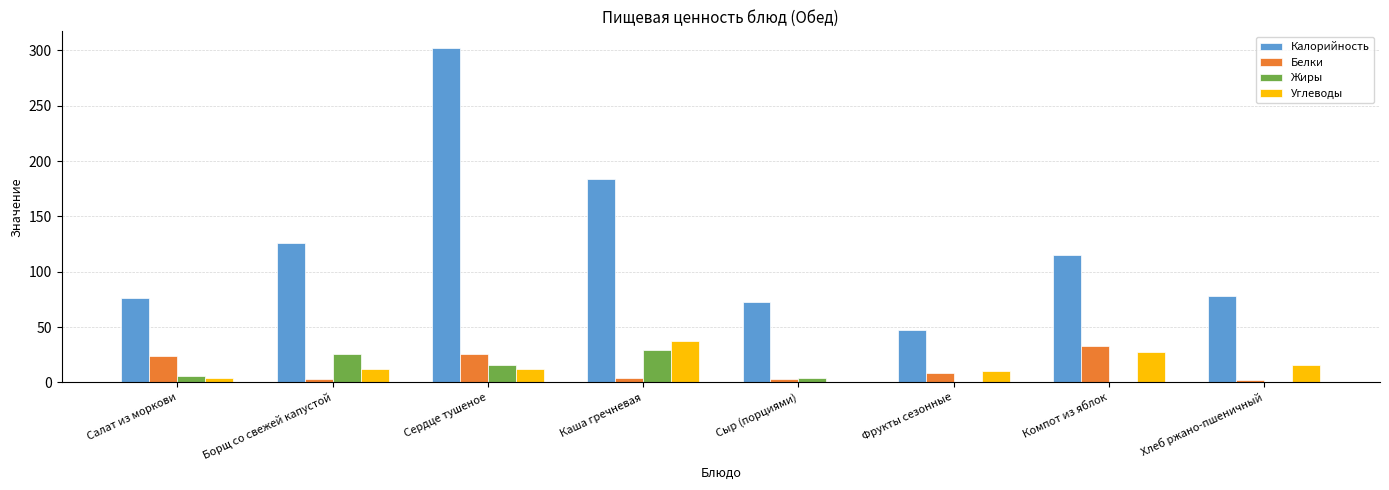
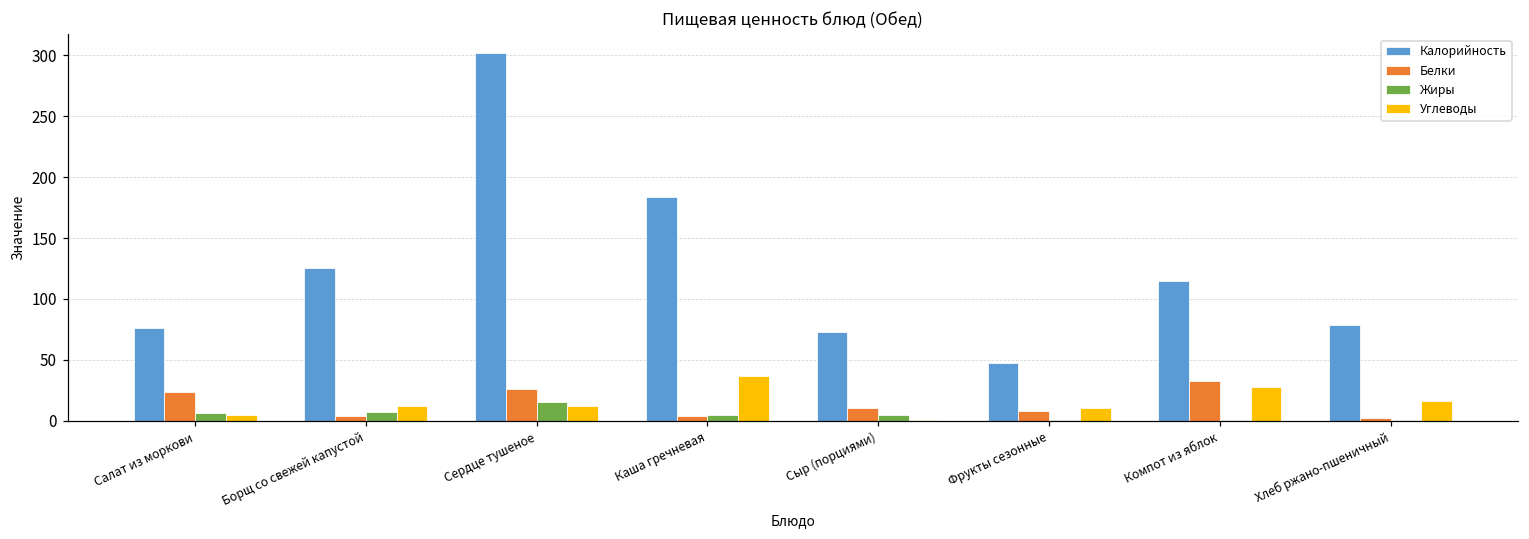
  {
    "Калорийность": {
      "Салат из моркови": 76,
      "Борщ со свежей капустой": 126,
      "Сердце тушеное": 302,
      "Каша гречневая": 184,
      "Сыр (порциями)": 73,
      "Фрукты сезонные": 48,
      "Компот из яблок": 115,
      "Хлеб ржано-пшеничный": 78
    },
    "Белки": {
      "Салат из моркови": 24,
      "Борщ со свежей капустой": 4,
      "Сердце тушеное": 26,
      "Каша гречневая": 4,
-     "Сыр (порциями)": 3,
+     "Сыр (порциями)": 11,
      "Фрукты сезонные": 8,
      "Компот из яблок": 33,
      "Хлеб ржано-пшеничный": 3
    },
    "Жиры": {
      "Салат из моркови": 6,
-     "Борщ со свежей капустой": 26,
+     "Борщ со свежей капустой": 7,
      "Сердце тушеное": 15,
-     "Каша гречневая": 29,
+     "Каша гречневая": 5,
      "Сыр (порциями)": 4
    },
    "Углеводы": {
      "Салат из моркови": 4,
      "Борщ со свежей капустой": 12,
      "Сердце тушеное": 12,
      "Каша гречневая": 37,
      "Фрукты сезонные": 10,
      "Компот из яблок": 28,
      "Хлеб ржано-пшеничный": 16
    }
  }
